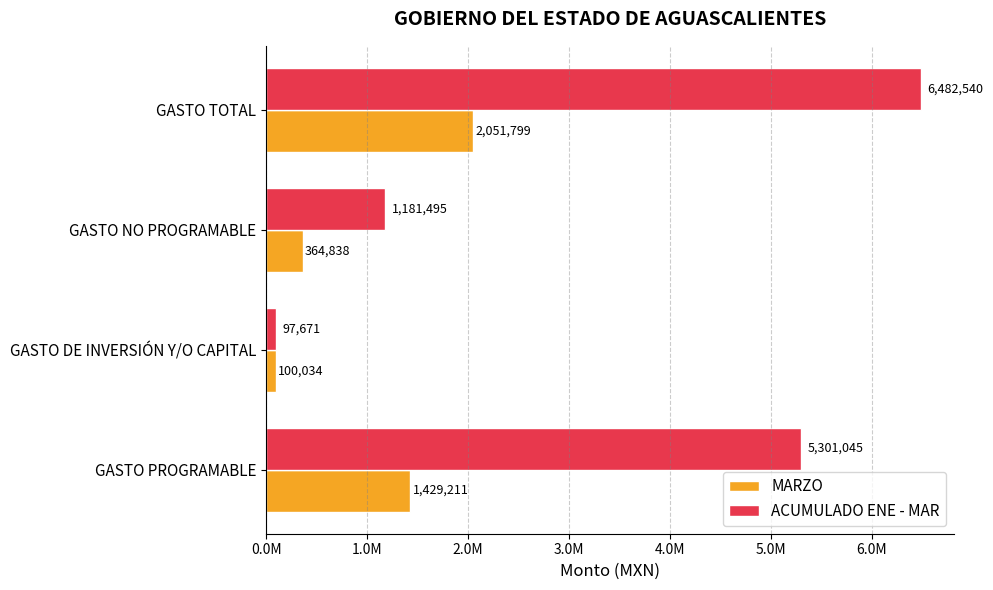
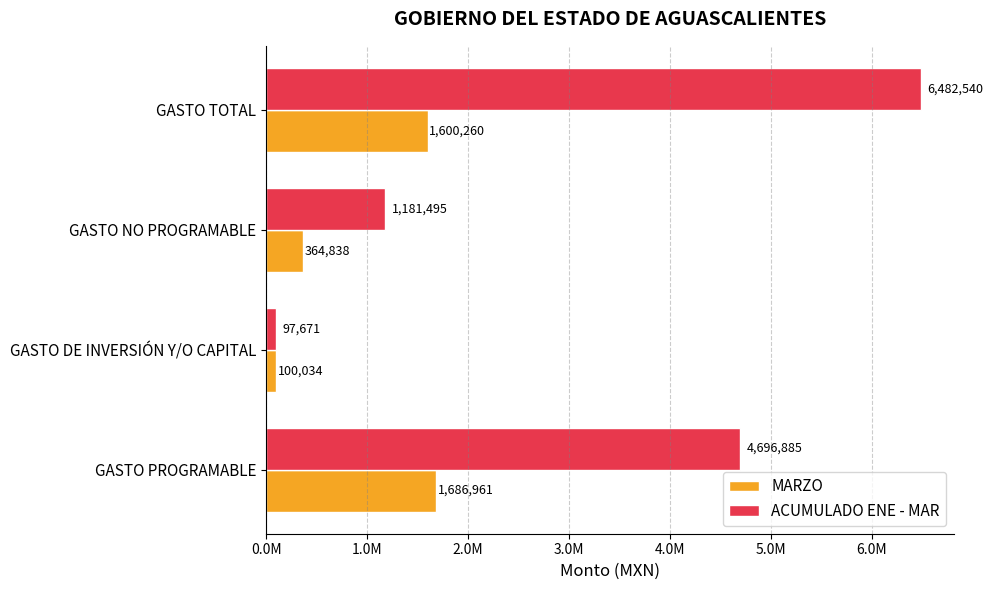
  {
    "MARZO": {
-     "GASTO TOTAL": "2,051,799",
+     "GASTO TOTAL": "1,600,260",
      "GASTO NO PROGRAMABLE": "364,838",
      "GASTO DE INVERSIÓN Y/O CAPITAL": "100,034",
-     "GASTO PROGRAMABLE": "1,429,211"
+     "GASTO PROGRAMABLE": "1,686,961"
    },
    "ACUMULADO ENE - MAR": {
      "GASTO TOTAL": "6,482,540",
      "GASTO NO PROGRAMABLE": "1,181,495",
      "GASTO DE INVERSIÓN Y/O CAPITAL": "97,671",
-     "GASTO PROGRAMABLE": "5,301,045"
+     "GASTO PROGRAMABLE": "4,696,885"
    }
  }
